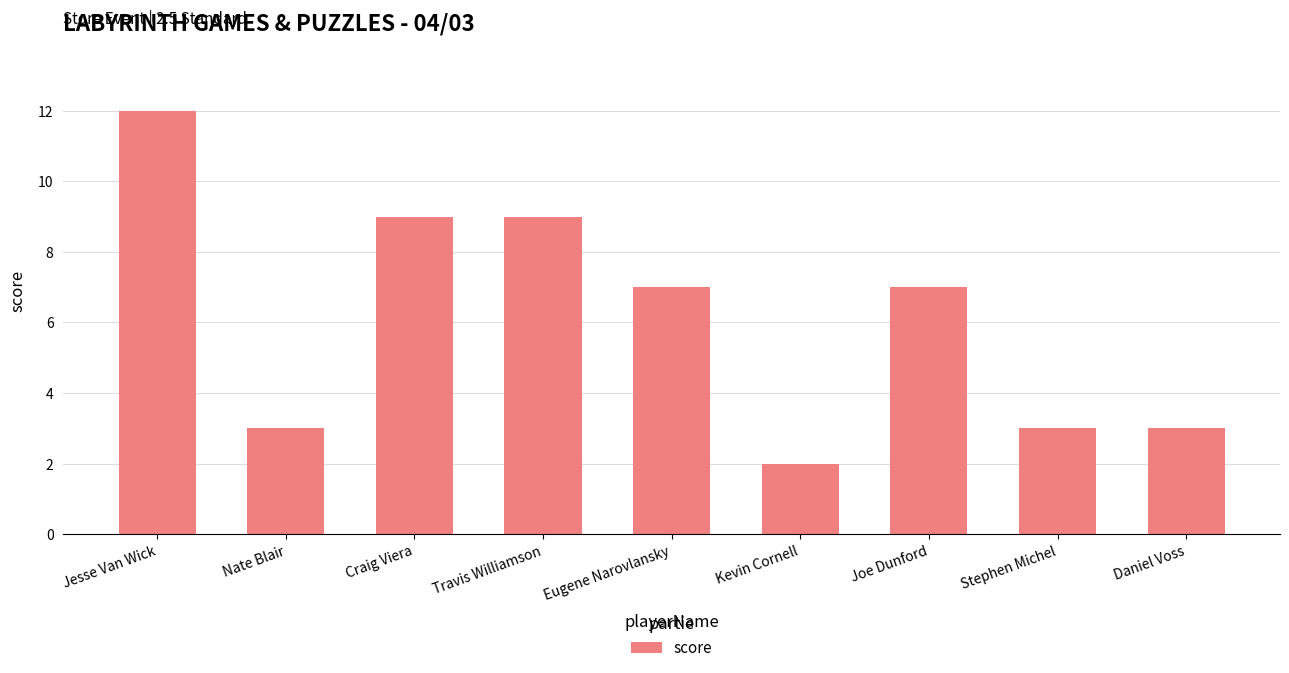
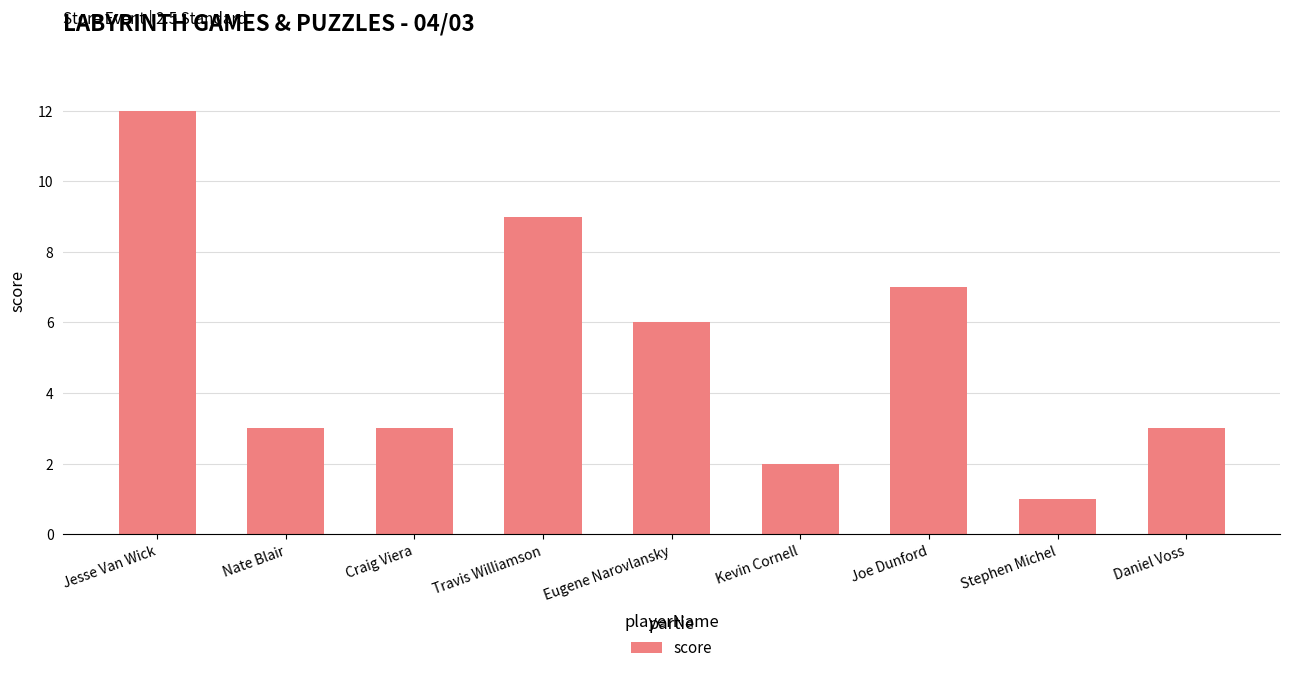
  {
    "Jesse Van Wick": 12,
    "Nate Blair": 3,
-   "Craig Viera": 9,
+   "Craig Viera": 3,
    "Travis Williamson": 9,
-   "Eugene Narovlansky": 7,
+   "Eugene Narovlansky": 6,
    "Kevin Cornell": 2,
    "Joe Dunford": 7,
-   "Stephen Michel": 3,
+   "Stephen Michel": 1,
    "Daniel Voss": 3
  }
